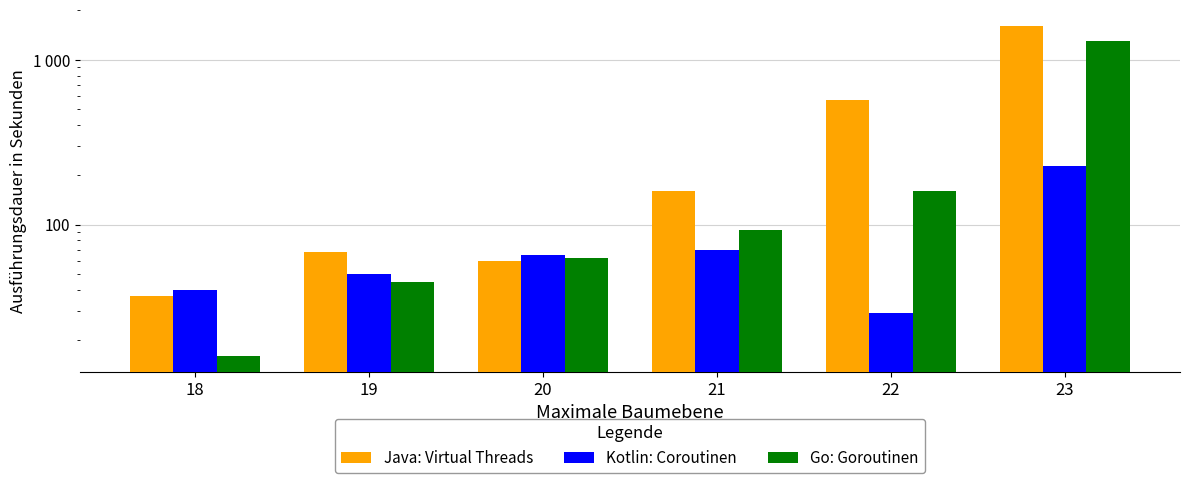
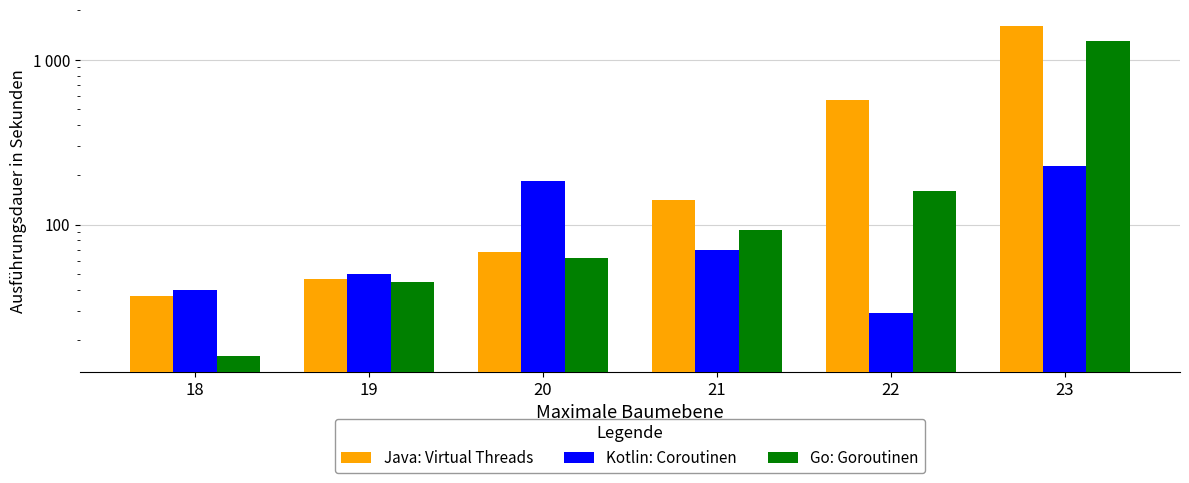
  {
    "Java: Virtual Threads": {
      "18": 37,
-     "19": 68,
-     "20": 60,
-     "21": 160,
+     "19": 47,
+     "20": 68,
+     "21": 140,
      "22": 570,
      "23": 1600
    },
    "Kotlin: Coroutinen": {
      "18": 40,
      "19": 50,
-     "20": 65,
+     "20": 180,
      "21": 70,
      "22": 29,
      "23": 230
    },
    "Go: Goroutinen": {
      "18": 16,
      "19": 45,
      "20": 63,
      "21": 90,
      "22": 160,
      "23": 1300
    }
  }
